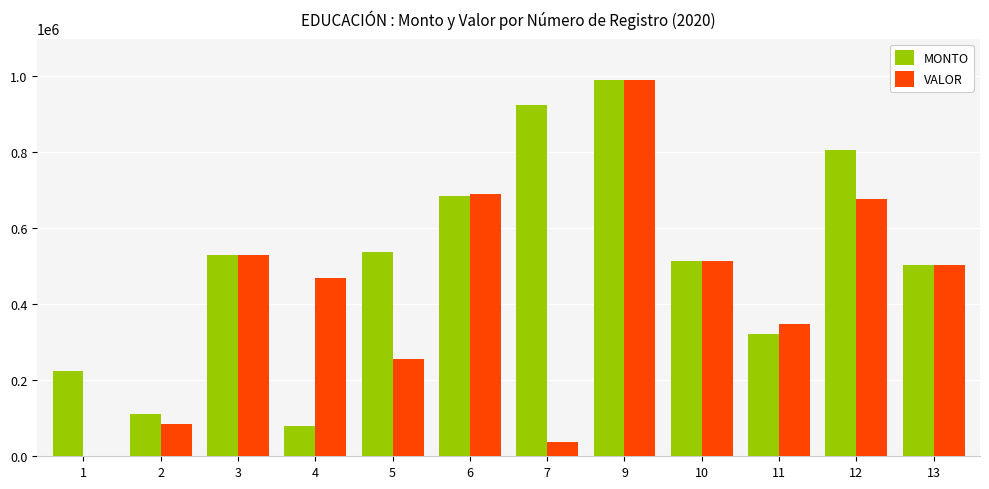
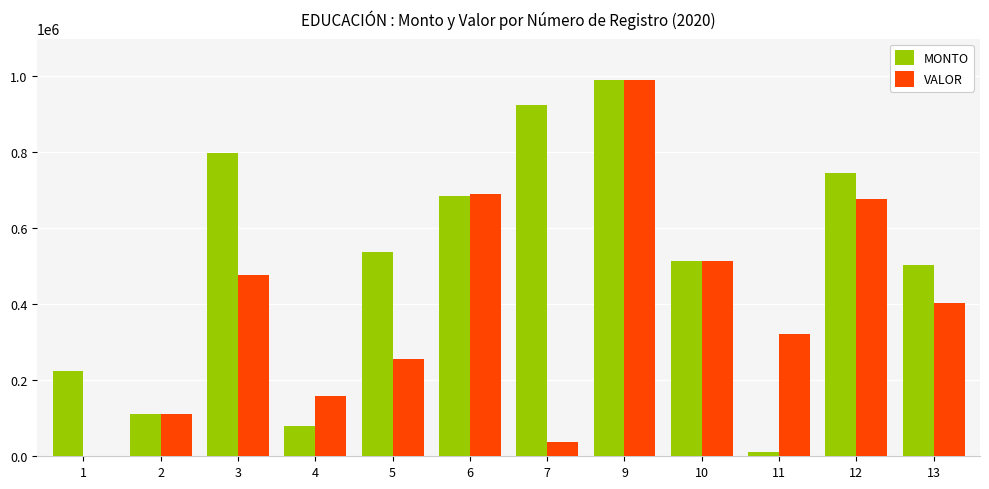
  {
    "MONTO": {
      "1": 230000,
      "2": 110000,
-     "3": 530000,
+     "3": 800000,
      "4": 80000,
      "5": 540000,
      "6": 690000,
      "7": 920000,
      "9": 990000,
      "10": 510000,
-     "11": 320000,
-     "12": 810000,
+     "11": 10000,
+     "12": 740000,
      "13": 500000
    },
    "VALOR": {
      "1": 0,
-     "2": 80000,
-     "3": 530000,
-     "4": 470000,
+     "2": 110000,
+     "3": 480000,
+     "4": 160000,
      "5": 260000,
      "6": 690000,
      "7": 40000,
      "9": 990000,
      "10": 510000,
-     "11": 350000,
+     "11": 320000,
      "12": 680000,
-     "13": 500000
+     "13": 400000
    }
  }
